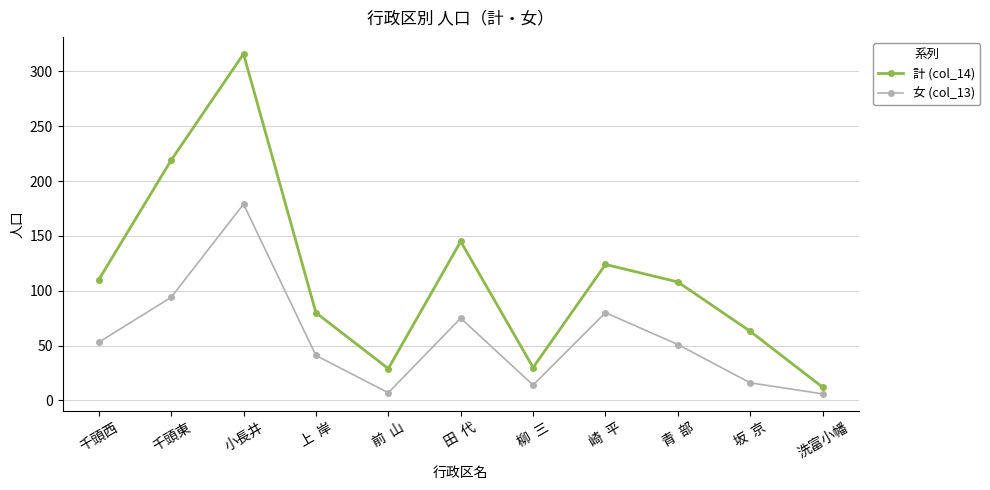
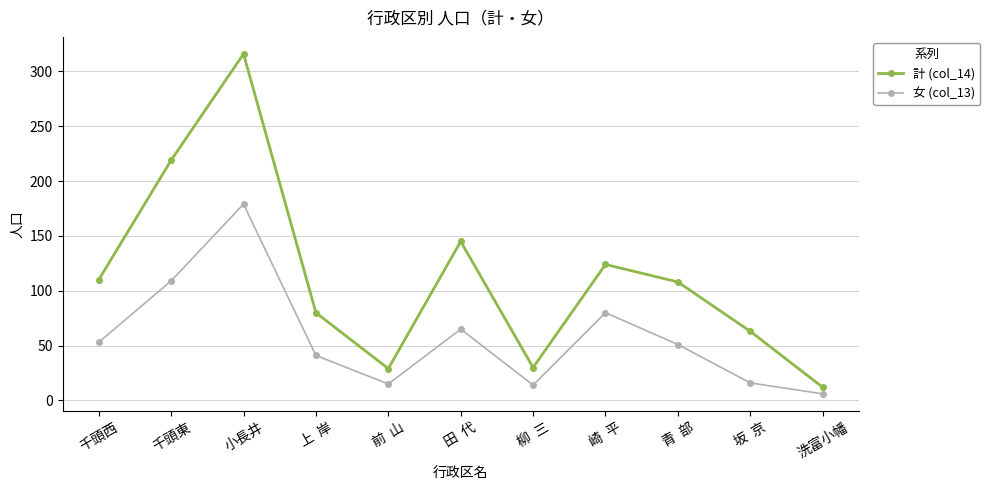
  {
    "計 (col_14)": {
      "千頭西": 110,
      "千頭東": 219,
      "小長井": 316,
      "上 岸": 80,
      "前 山": 29,
      "田 代": 145,
      "柳 三": 30,
      "崎 平": 124,
      "青 部": 108,
      "坂 京": 63,
      "洗富小幡": 12
    },
    "女 (col_13)": {
      "千頭西": 53,
-     "千頭東": 94,
+     "千頭東": 109,
      "小長井": 179,
      "上 岸": 41,
-     "前 山": 7,
-     "田 代": 75,
+     "前 山": 15,
+     "田 代": 65,
      "柳 三": 14,
      "崎 平": 80,
      "青 部": 51,
      "坂 京": 16,
      "洗富小幡": 6
    }
  }
